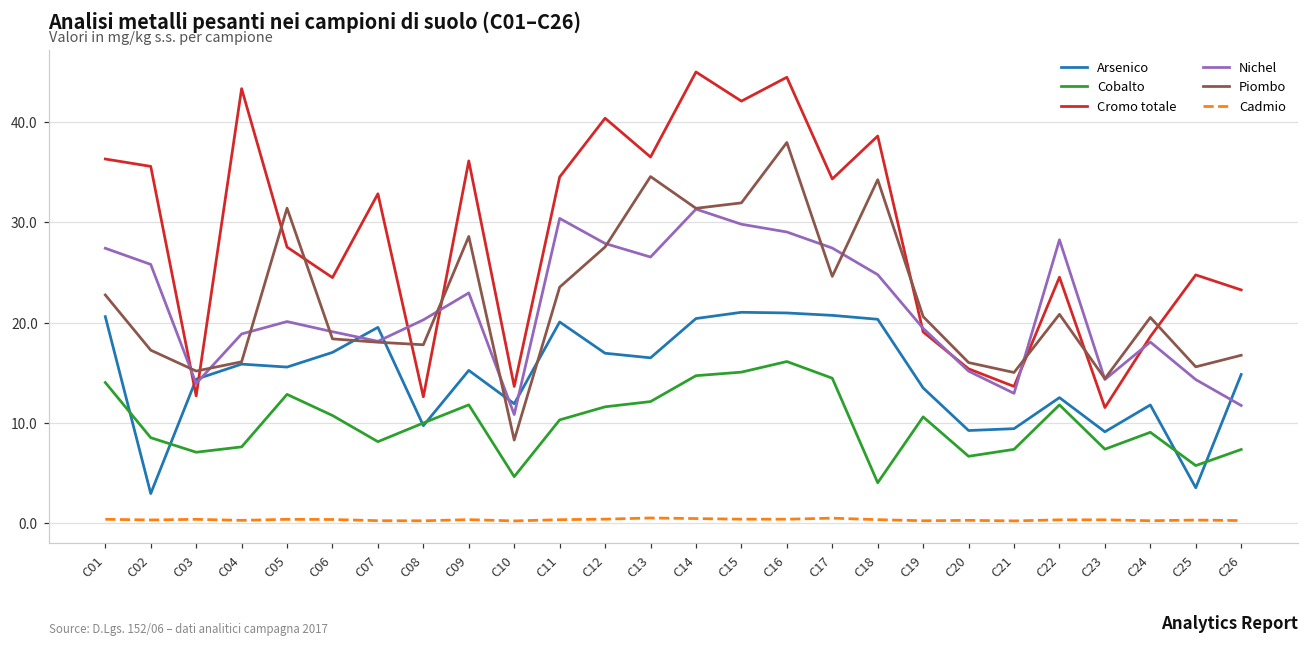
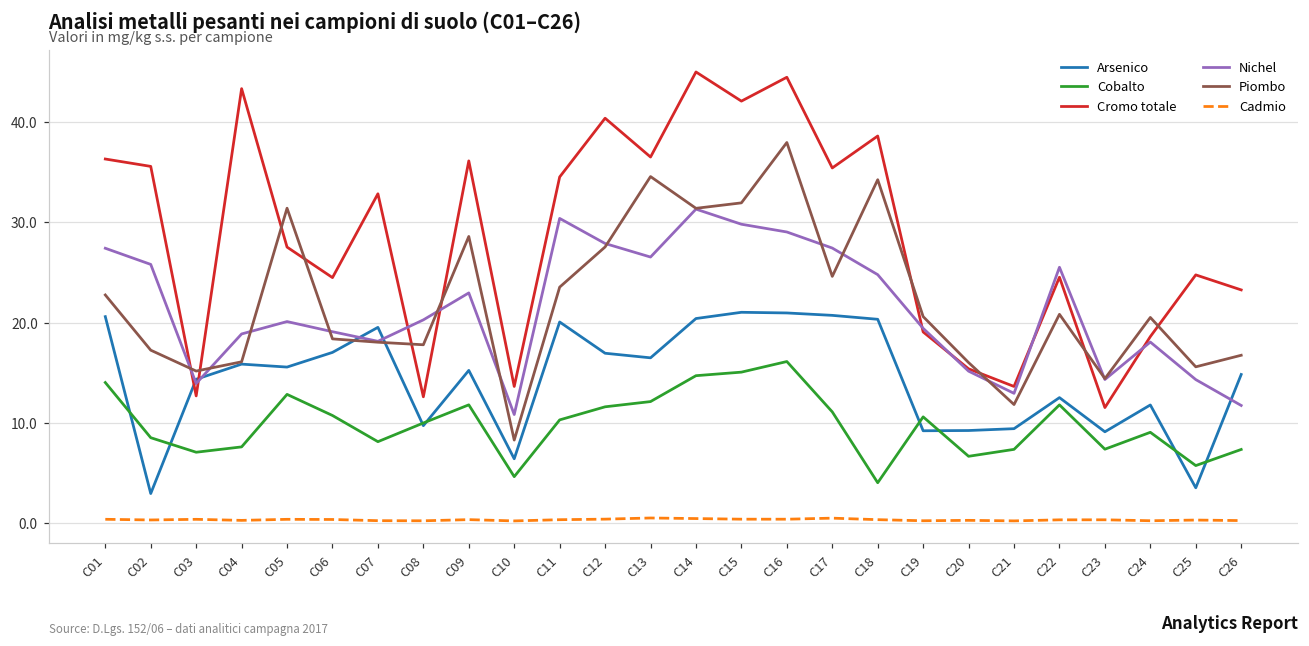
  {
    "Arsenico": {
      "C01": 21,
      "C02": 3,
      "C03": 14,
      "C05": 16,
      "C06": 17,
      "C07": 20,
      "C09": 15,
-     "C10": 12,
+     "C10": 6,
      "C11": 20,
      "C12": 17,
      "C13": 16,
      "C14": 20,
      "C15": 21,
      "C16": 21,
      "C17": 21,
      "C18": 20,
-     "C19": 13,
+     "C19": 9,
      "C20": 9,
      "C21": 9,
      "C22": 13,
      "C23": 9,
      "C24": 12,
      "C25": 4,
      "C26": 15
    },
    "Cobalto": {
      "C01": 14,
      "C02": 9,
      "C03": 7,
      "C04": 8,
      "C05": 13,
      "C06": 11,
      "C07": 8,
      "C09": 12,
      "C10": 5,
      "C11": 10,
      "C12": 12,
      "C13": 12,
      "C14": 15,
      "C15": 15,
      "C16": 16,
-     "C17": 14,
+     "C17": 11,
      "C18": 4,
      "C19": 11,
      "C20": 7,
      "C21": 7,
      "C22": 12,
      "C23": 7,
      "C24": 9,
      "C25": 6,
      "C26": 7
    },
    "Cromo totale": {
      "C01": 36,
      "C02": 36,
      "C03": 13,
      "C04": 43,
      "C05": 28,
      "C06": 24,
      "C07": 33,
      "C08": 13,
      "C09": 36,
      "C10": 14,
      "C11": 35,
      "C12": 40,
      "C13": 36,
      "C14": 45,
      "C15": 42,
      "C16": 44,
-     "C17": 34,
+     "C17": 35,
      "C18": 39,
      "C19": 19,
      "C21": 14,
      "C22": 25,
      "C23": 12,
      "C24": 19,
      "C25": 25,
      "C26": 23
    },
    "Nichel": {
      "C01": 27,
      "C02": 26,
      "C03": 14,
      "C04": 19,
      "C05": 20,
      "C06": 19,
      "C08": 20,
      "C09": 23,
      "C10": 11,
      "C11": 30,
      "C12": 28,
      "C13": 27,
      "C15": 30,
      "C16": 29,
      "C17": 27,
      "C18": 25,
      "C19": 19,
      "C21": 13,
-     "C22": 28,
+     "C22": 26,
      "C24": 18,
      "C25": 14,
      "C26": 12
    },
    "Piombo": {
      "C01": 23,
      "C02": 17,
      "C03": 15,
      "C05": 31,
      "C06": 18,
      "C08": 18,
      "C09": 29,
      "C10": 8,
      "C11": 24,
      "C12": 28,
      "C13": 35,
      "C15": 32,
      "C16": 38,
      "C17": 25,
      "C18": 34,
      "C19": 21,
      "C20": 16,
-     "C21": 15,
+     "C21": 12,
      "C22": 21,
      "C24": 21,
      "C25": 16,
      "C26": 17
    },
    "Cadmio": {
      "C01": 0,
      "C02": 0,
      "C03": 0,
      "C04": 0,
      "C05": 0,
      "C06": 0,
      "C07": 0,
      "C08": 0,
      "C09": 0,
      "C10": 0,
      "C11": 0,
      "C12": 0,
      "C13": 1,
      "C14": 0,
      "C15": 0,
      "C16": 0,
      "C17": 1,
      "C18": 0,
      "C19": 0,
      "C20": 0,
      "C21": 0,
      "C22": 0,
      "C23": 0,
      "C24": 0,
      "C25": 0,
      "C26": 0
    }
  }
